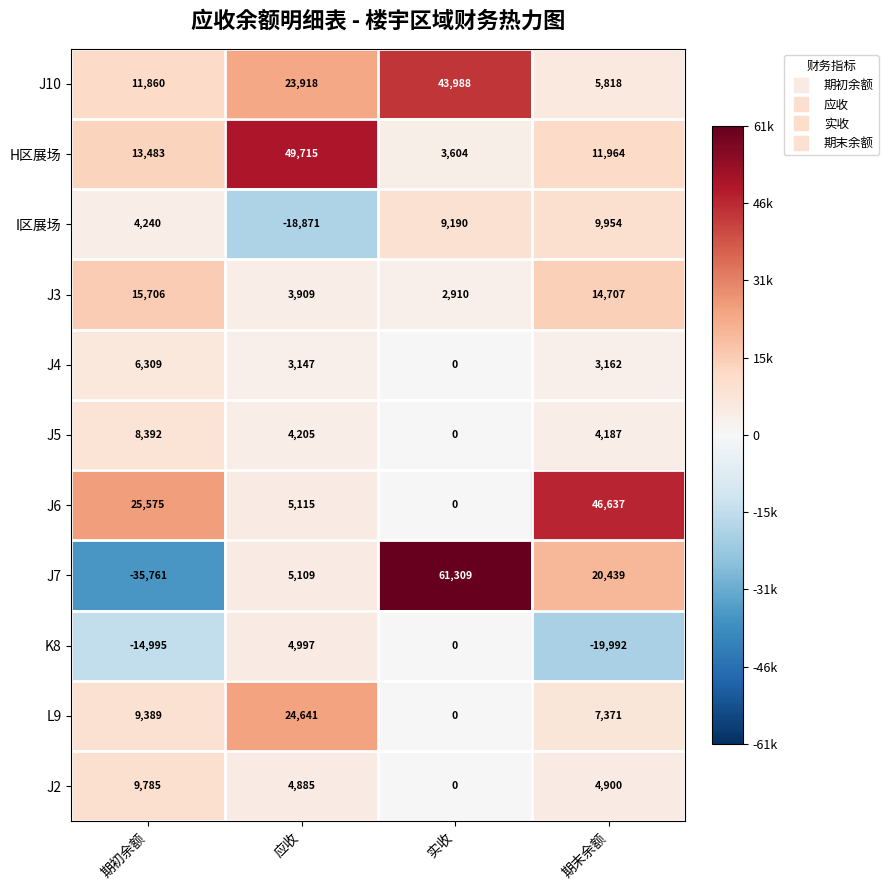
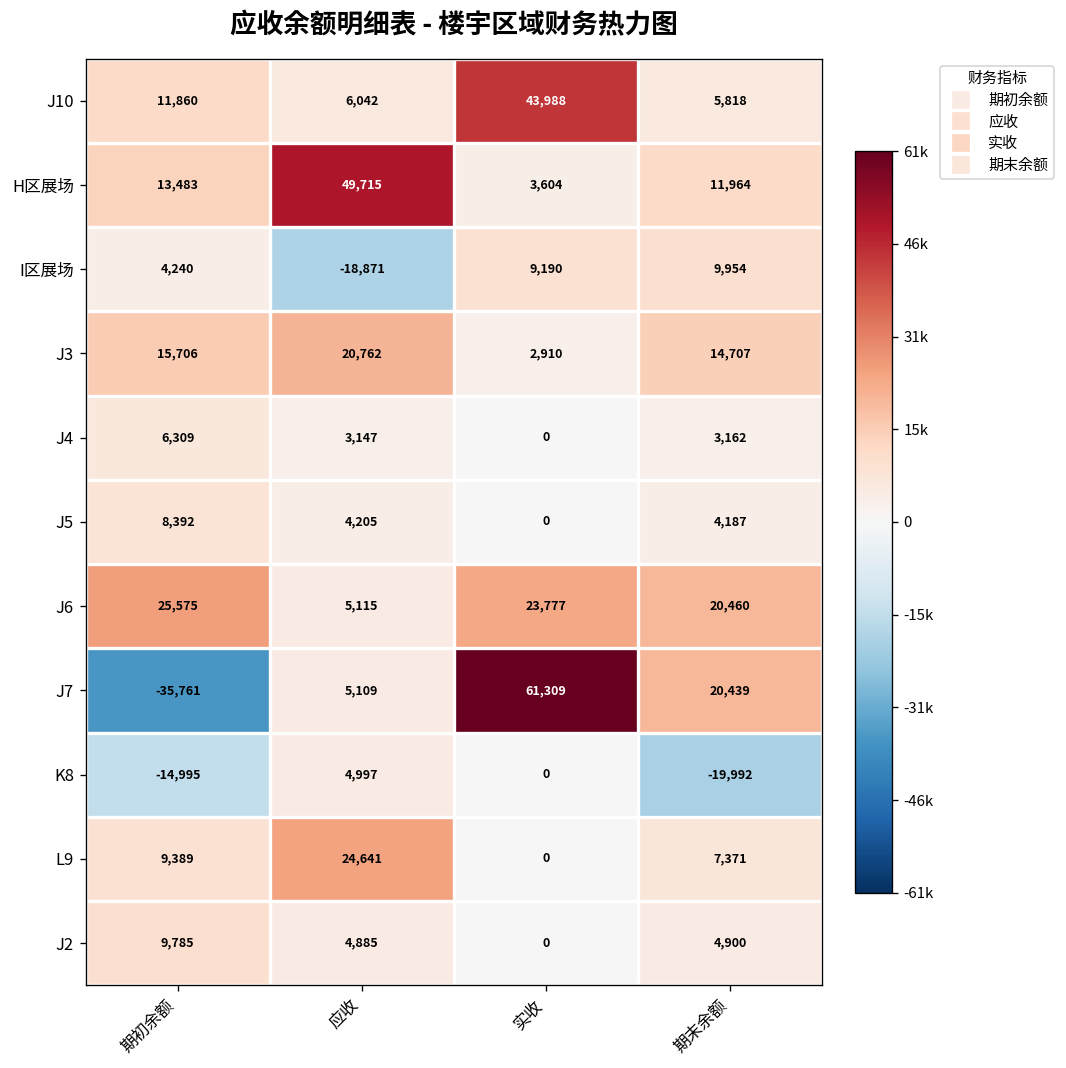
  {
    "J10": {
      "期初余额": "11,860",
-     "应收": "23,918",
+     "应收": "6,042",
      "实收": "43,988",
      "期末余额": "5,818"
    },
    "H区展场": {
      "期初余额": "13,483",
      "应收": "49,715",
      "实收": "3,604",
      "期末余额": "11,964"
    },
    "I区展场": {
      "期初余额": "4,240",
      "应收": "-18,871",
      "实收": "9,190",
      "期末余额": "9,954"
    },
    "J3": {
      "期初余额": "15,706",
-     "应收": "3,909",
+     "应收": "20,762",
      "实收": "2,910",
      "期末余额": "14,707"
    },
    "J4": {
      "期初余额": "6,309",
      "应收": "3,147",
      "实收": "0",
      "期末余额": "3,162"
    },
    "J5": {
      "期初余额": "8,392",
      "应收": "4,205",
      "实收": "0",
      "期末余额": "4,187"
    },
    "J6": {
      "期初余额": "25,575",
      "应收": "5,115",
-     "实收": "0",
-     "期末余额": "46,637"
+     "实收": "23,777",
+     "期末余额": "20,460"
    },
    "J7": {
      "期初余额": "-35,761",
      "应收": "5,109",
      "实收": "61,309",
      "期末余额": "20,439"
    },
    "K8": {
      "期初余额": "-14,995",
      "应收": "4,997",
      "实收": "0",
      "期末余额": "-19,992"
    },
    "L9": {
      "期初余额": "9,389",
      "应收": "24,641",
      "实收": "0",
      "期末余额": "7,371"
    },
    "J2": {
      "期初余额": "9,785",
      "应收": "4,885",
      "实收": "0",
      "期末余额": "4,900"
    }
  }
